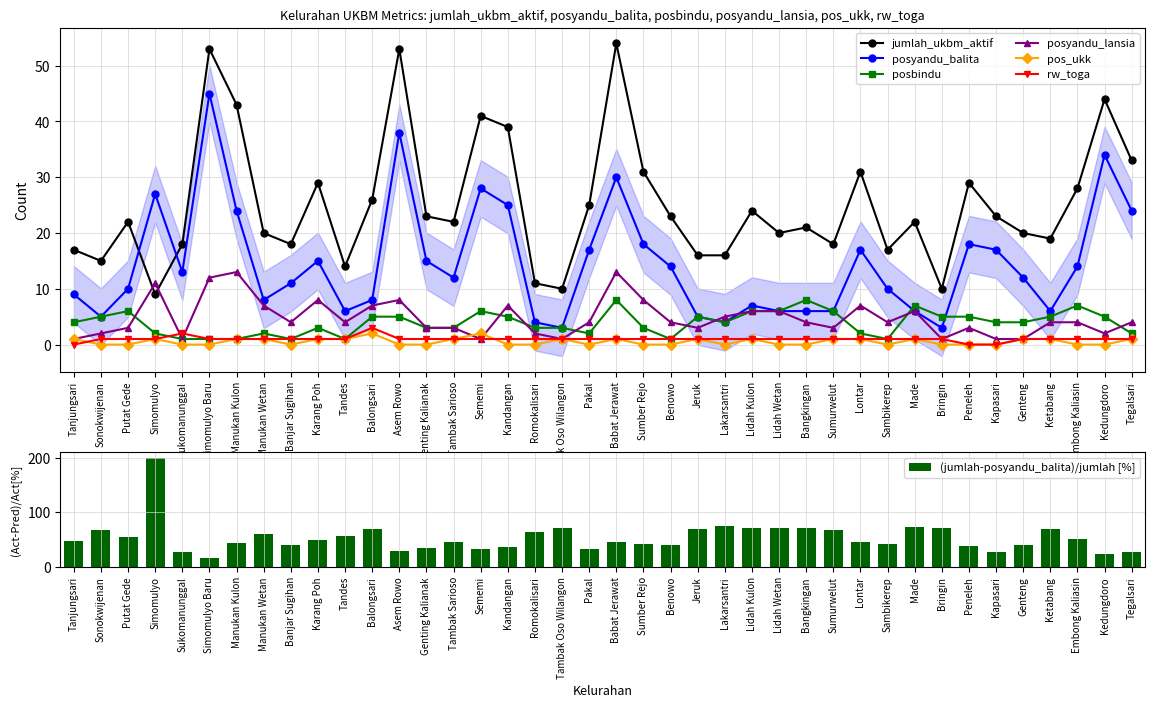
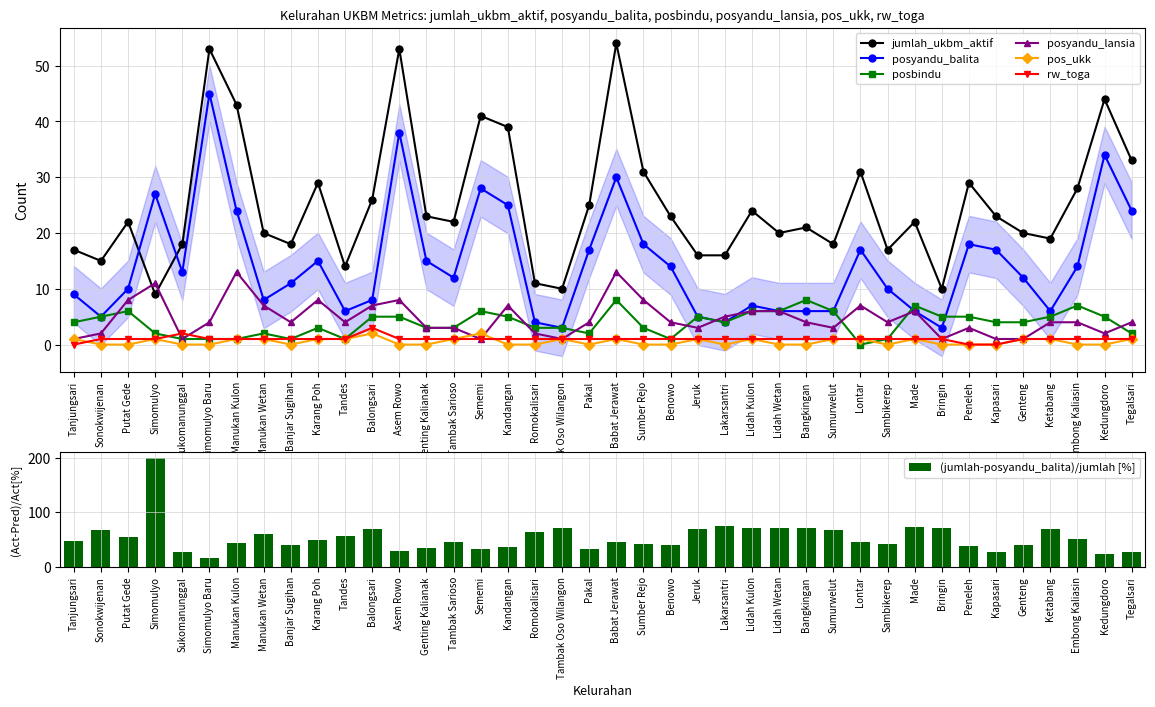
  {
    "Kelurahan UKBM Metrics: jumlah_ukbm_aktif, posyandu_balita, posbindu, posyandu_lansia, pos_ukk, rw_toga": {
      "jumlah_ukbm_aktif": {
        "Tanjungsari": 17,
        "Sonokwijenan": 15,
        "Putat Gede": 22,
        "Simomulyo": 9,
        "Simomulyo Baru": 53,
        "Manukan Kulon": 43,
        "Manukan Wetan": 20,
        "Banjar Sugihan": 18,
        "Karang Poh": 29,
        "Tandes": 14,
        "Balongsari": 26,
        "Asem Rowo": 53,
        "Genting Kalianak": 23,
        "Tambak Sarioso": 22,
        "Sememi": 41,
        "Kandangan": 39,
        "Romokalisari": 11,
        "Pakal": 25,
        "Babat Jerawat": 54,
        "Sumber Rejo": 31,
        "Benowo": 23,
        "Jeruk": 16,
        "Lakarsantri": 16,
        "Lidah Kulon": 24,
        "Lidah Wetan": 20,
        "Bangkingan": 21,
        "Sumurwelut": 18,
        "Lontar": 31,
        "Sambikerep": 17,
        "Made": 22,
        "Bringin": 10,
        "Peneleh": 29,
        "Kapasari": 23,
        "Genteng": 20,
        "Ketabang": 19,
        "Embong Kaliasin": 28,
        "Kedungdoro": 44,
        "Tegalsari": 33
      },
      "posbindu": {
        "Tanjungsari": 4,
        "Putat Gede": 6,
        "Simomulyo": 2,
        "Manukan Wetan": 2,
        "Karang Poh": 3,
        "Balongsari": 5,
        "Asem Rowo": 5,
        "Sememi": 6,
        "Kandangan": 5,
        "Romokalisari": 3,
        "Pakal": 2,
        "Babat Jerawat": 8,
        "Sumber Rejo": 3,
        "Bangkingan": 8,
-       "Lontar": 2,
+       "Lontar": 0,
        "Made": 7,
        "Bringin": 5,
        "Peneleh": 5,
        "Kapasari": 4,
        "Genteng": 4,
        "Ketabang": 5,
        "Embong Kaliasin": 7,
        "Kedungdoro": 5,
        "Tegalsari": 2
      },
      "posyandu_lansia": {
        "Sonokwijenan": 2,
-       "Putat Gede": 3,
+       "Putat Gede": 8,
        "Simomulyo": 11,
-       "Simomulyo Baru": 12,
+       "Simomulyo Baru": 4,
        "Manukan Kulon": 13,
        "Manukan Wetan": 7,
        "Banjar Sugihan": 4,
        "Karang Poh": 8,
        "Tandes": 4,
        "Balongsari": 7,
        "Asem Rowo": 8,
        "Kandangan": 7,
        "Romokalisari": 2,
        "Pakal": 4,
        "Babat Jerawat": 13,
        "Sumber Rejo": 8,
        "Benowo": 4,
        "Jeruk": 3,
        "Lakarsantri": 5,
        "Bangkingan": 4,
        "Sumurwelut": 3,
        "Lontar": 7,
        "Sambikerep": 4,
        "Peneleh": 3,
        "Kapasari": 1,
        "Ketabang": 4,
        "Embong Kaliasin": 4,
        "Kedungdoro": 2,
        "Tegalsari": 4
      },
      "pos_ukk": {
        "Sonokwijenan": 0,
        "Putat Gede": 0,
        "Sukomanunggal": 0,
        "Simomulyo Baru": 0,
        "Banjar Sugihan": 0,
        "Balongsari": 2,
        "Asem Rowo": 0,
        "Genting Kalianak": 0,
        "Sememi": 2,
        "Kandangan": 0,
        "Romokalisari": 0,
        "Pakal": 0,
        "Sumber Rejo": 0,
        "Benowo": 0,
        "Lakarsantri": 0,
        "Lidah Wetan": 0,
        "Bangkingan": 0,
        "Sambikerep": 0,
        "Bringin": 0,
        "Embong Kaliasin": 0,
        "Kedungdoro": 0
      },
      "rw_toga": {
        "Tanjungsari": 0,
        "Sonokwijenan": 1,
        "Putat Gede": 1,
        "Sukomanunggal": 2,
        "Balongsari": 3,
        "Asem Rowo": 1,
        "Genting Kalianak": 1,
        "Kandangan": 1,
        "Romokalisari": 1,
        "Pakal": 1,
        "Sumber Rejo": 1,
        "Lakarsantri": 1,
        "Lidah Wetan": 1,
        "Bangkingan": 1,
        "Embong Kaliasin": 1,
        "Kedungdoro": 1
      }
    }
  }
